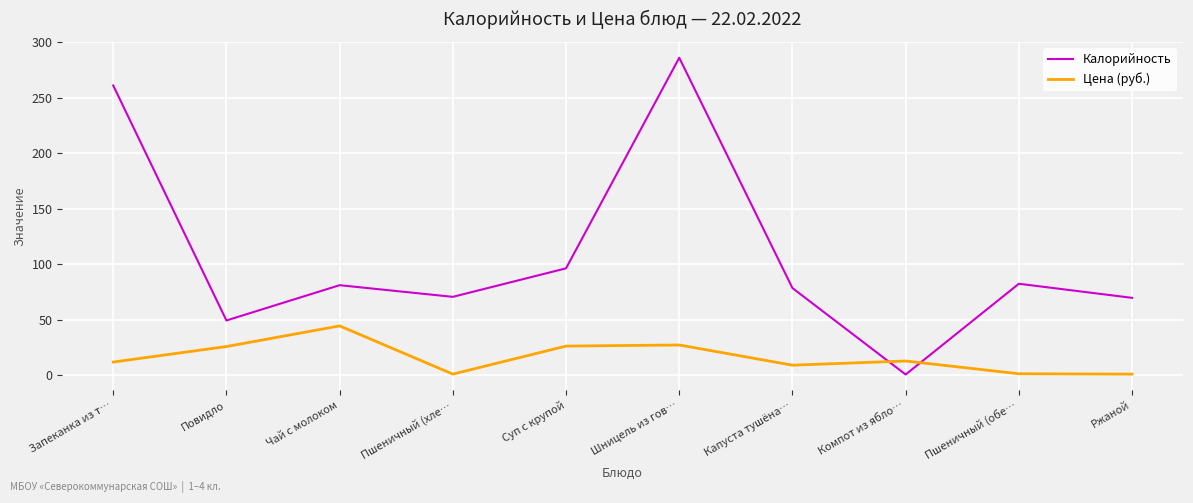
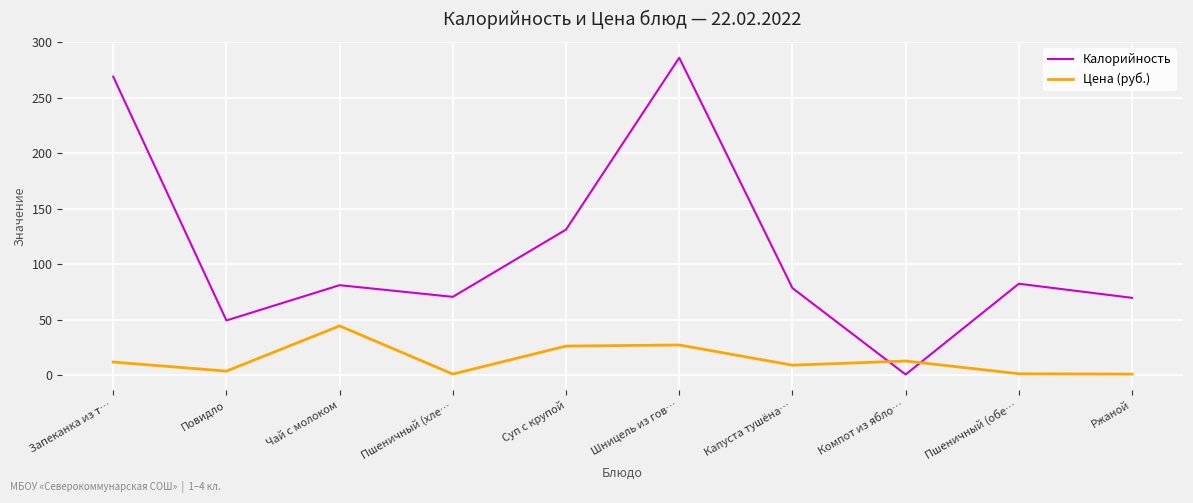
  {
    "Калорийность": {
-     "Запеканка из т…": 261,
+     "Запеканка из т…": 269,
      "Повидло": 49,
      "Чай с молоком": 81,
      "Пшеничный (хле…": 71,
-     "Суп с крупой": 96,
+     "Суп с крупой": 131,
      "Шницель из гов…": 286,
      "Капуста тушёна…": 78,
      "Компот из ябло…": 1,
      "Пшеничный (обе…": 82,
      "Ржаной": 70
    },
    "Цена (руб.)": {
      "Запеканка из т…": 12,
-     "Повидло": 26,
+     "Повидло": 4,
      "Чай с молоком": 44,
      "Пшеничный (хле…": 1,
      "Суп с крупой": 26,
      "Шницель из гов…": 27,
      "Капуста тушёна…": 9,
      "Компот из ябло…": 13,
      "Пшеничный (обе…": 1,
      "Ржаной": 1
    }
  }
